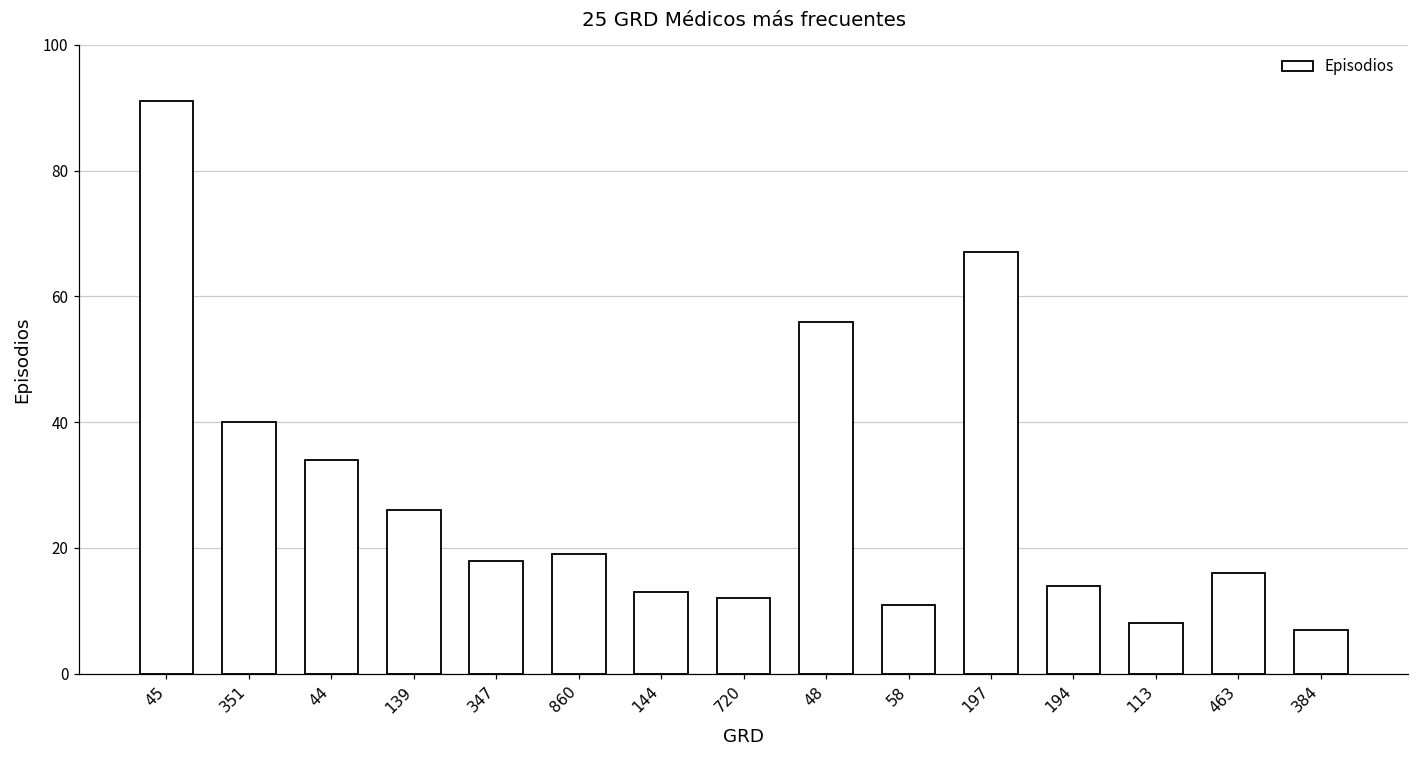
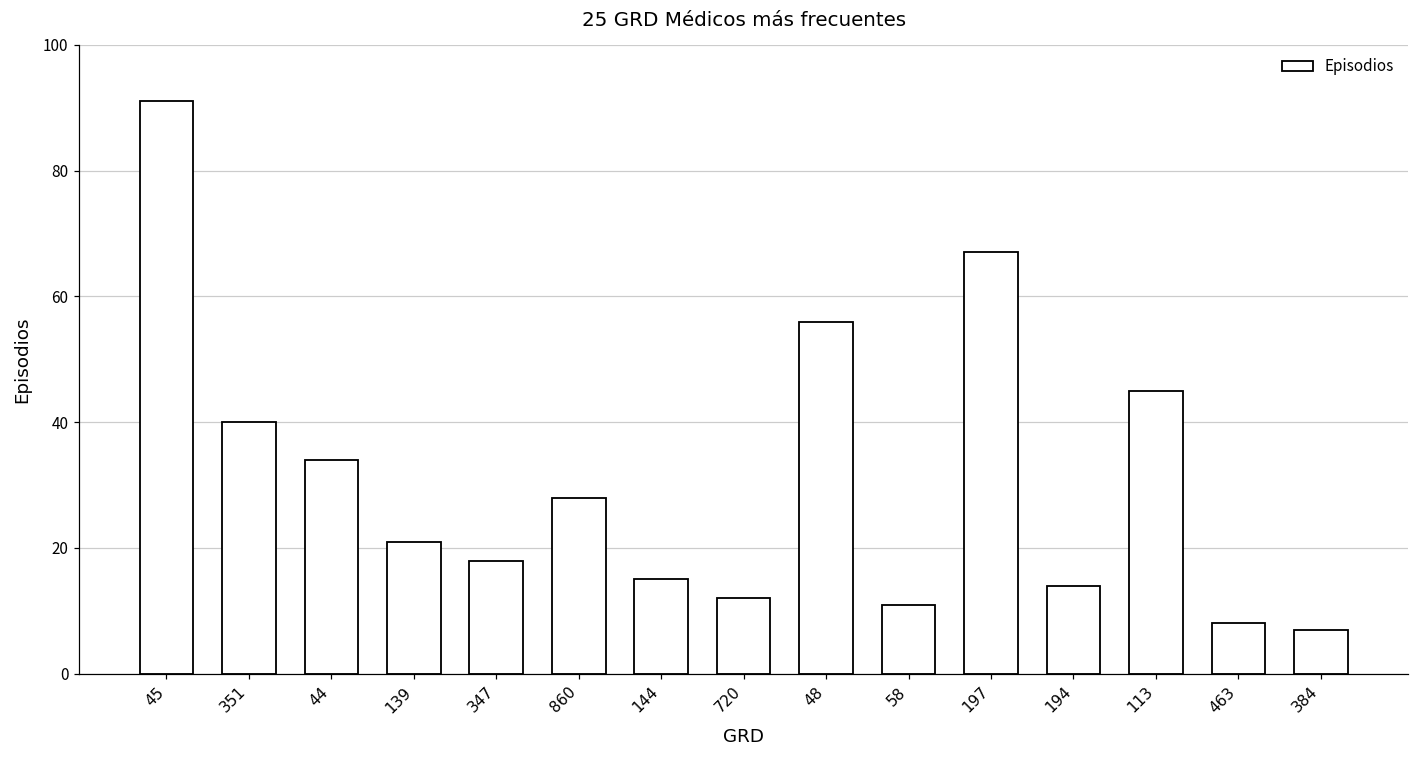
  {
    "45": 91,
    "351": 40,
    "44": 34,
-   "139": 26,
+   "139": 21,
    "347": 18,
-   "860": 19,
-   "144": 13,
+   "860": 28,
+   "144": 15,
    "720": 12,
    "48": 56,
    "58": 11,
    "197": 67,
    "194": 14,
-   "113": 8,
-   "463": 16,
+   "113": 45,
+   "463": 8,
    "384": 7
  }
